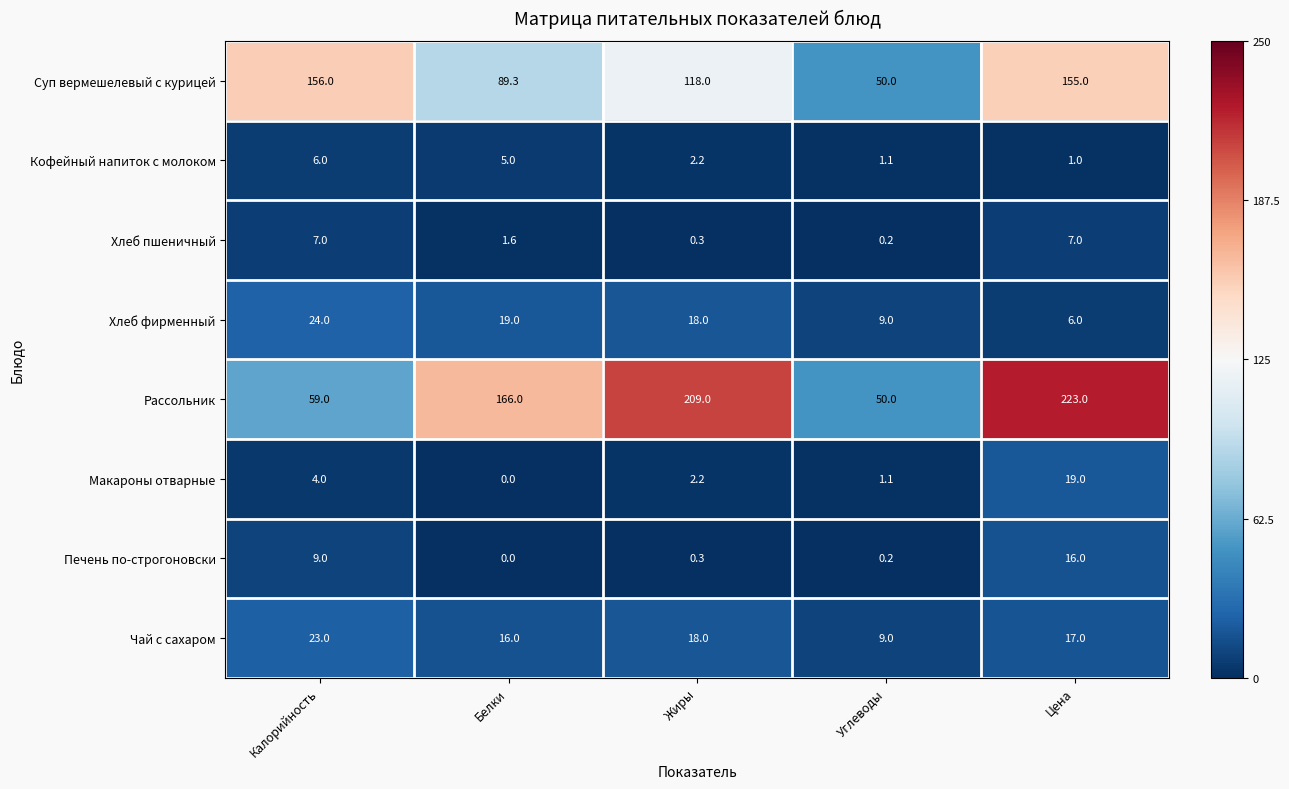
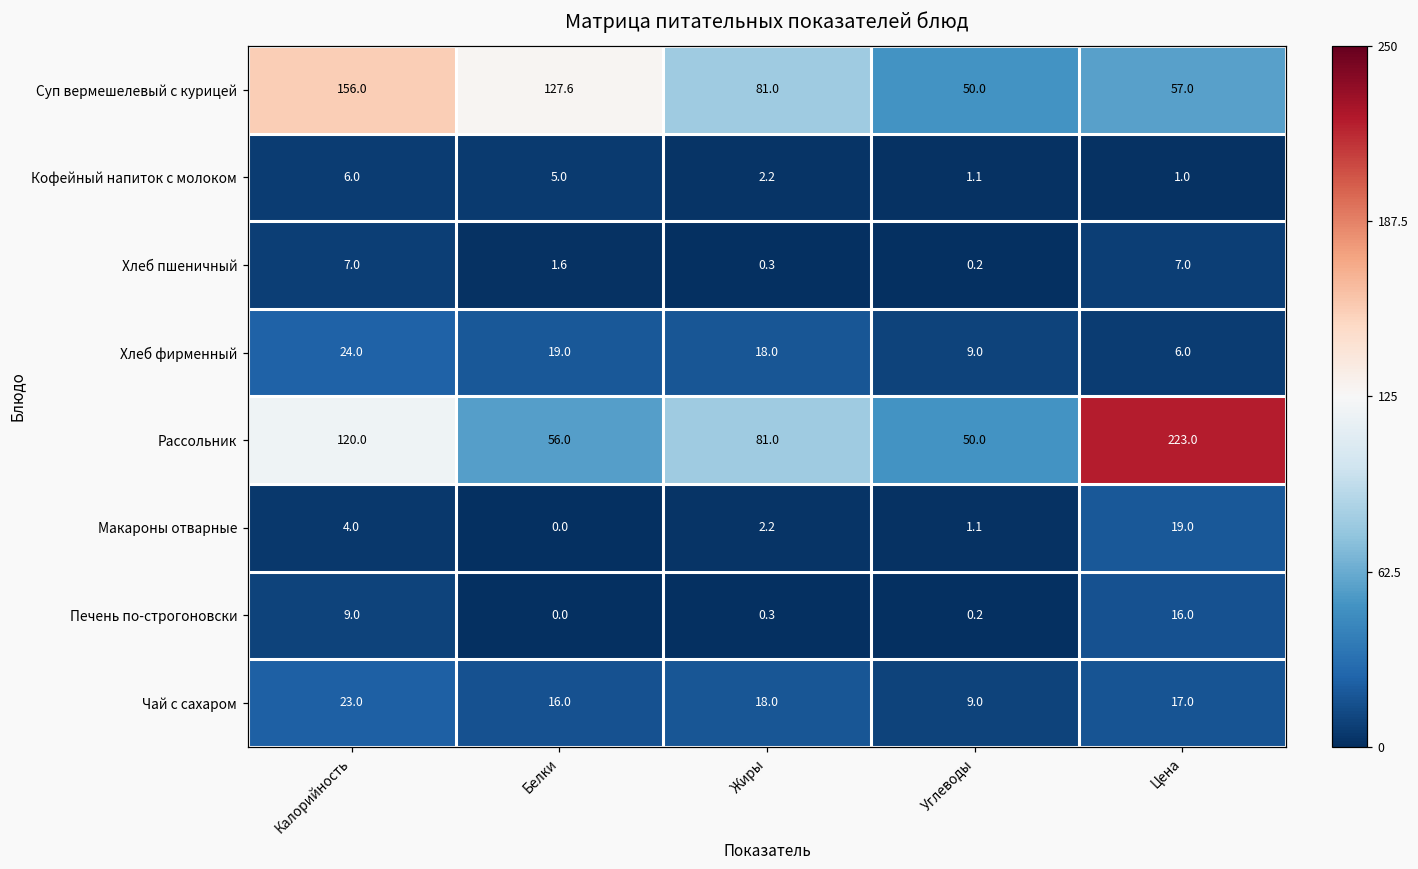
  {
    "Суп вермешелевый с курицей": {
      "Калорийность": 156.0,
-     "Белки": 89.3,
-     "Жиры": 118.0,
+     "Белки": 127.6,
+     "Жиры": 81.0,
      "Углеводы": 50.0,
-     "Цена": 155.0
+     "Цена": 57.0
    },
    "Кофейный напиток с молоком": {
      "Калорийность": 6.0,
      "Белки": 5.0,
      "Жиры": 2.2,
      "Углеводы": 1.1,
      "Цена": 1.0
    },
    "Хлеб пшеничный": {
      "Калорийность": 7.0,
      "Белки": 1.6,
      "Жиры": 0.3,
      "Углеводы": 0.2,
      "Цена": 7.0
    },
    "Хлеб фирменный": {
      "Калорийность": 24.0,
      "Белки": 19.0,
      "Жиры": 18.0,
      "Углеводы": 9.0,
      "Цена": 6.0
    },
    "Рассольник": {
-     "Калорийность": 59.0,
-     "Белки": 166.0,
-     "Жиры": 209.0,
+     "Калорийность": 120.0,
+     "Белки": 56.0,
+     "Жиры": 81.0,
      "Углеводы": 50.0,
      "Цена": 223.0
    },
    "Макароны отварные": {
      "Калорийность": 4.0,
      "Белки": 0.0,
      "Жиры": 2.2,
      "Углеводы": 1.1,
      "Цена": 19.0
    },
    "Печень по-строгоновски": {
      "Калорийность": 9.0,
      "Белки": 0.0,
      "Жиры": 0.3,
      "Углеводы": 0.2,
      "Цена": 16.0
    },
    "Чай с сахаром": {
      "Калорийность": 23.0,
      "Белки": 16.0,
      "Жиры": 18.0,
      "Углеводы": 9.0,
      "Цена": 17.0
    }
  }
